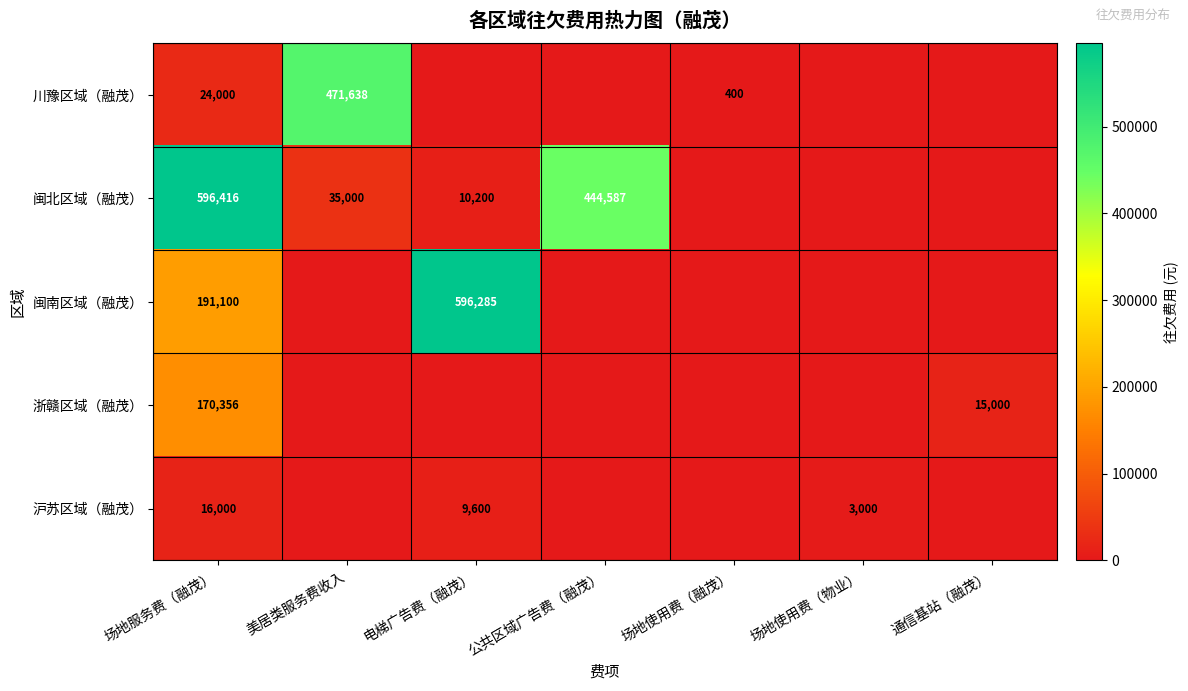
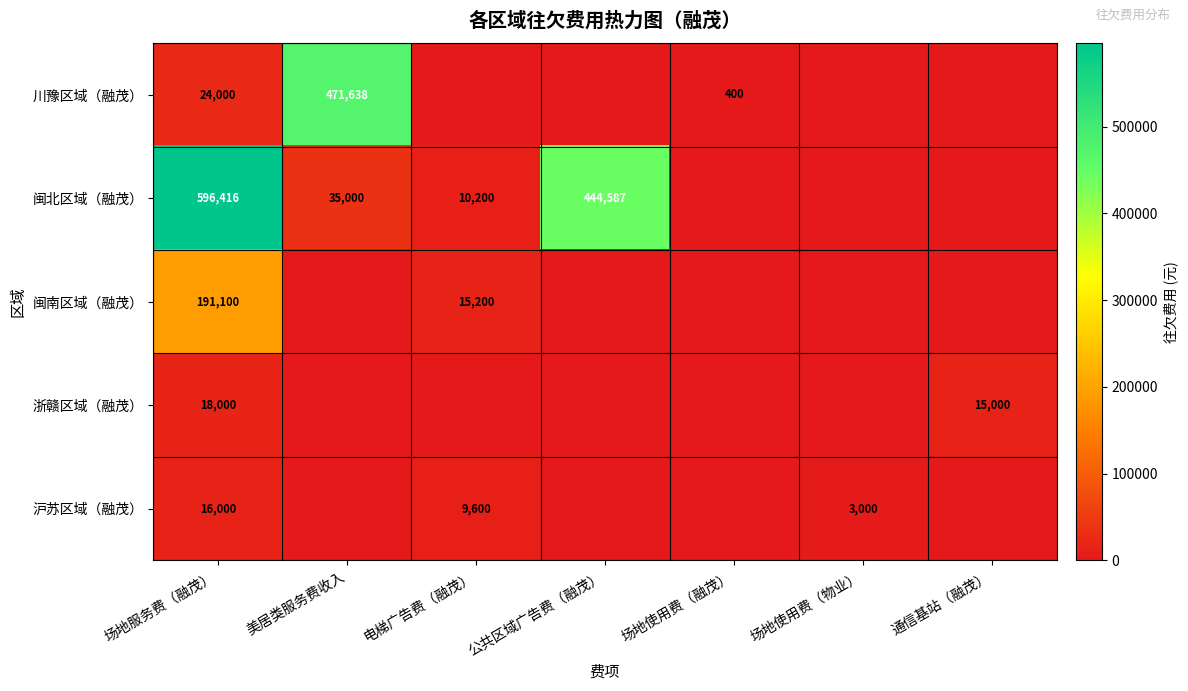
  {
    "川豫区域（融茂）": {
      "场地服务费（融茂）": "24,000",
      "美居类服务费收入": "471,638",
      "场地使用费（融茂）": "400"
    },
    "闽北区域（融茂）": {
      "场地服务费（融茂）": "596,416",
      "美居类服务费收入": "35,000",
      "电梯广告费（融茂）": "10,200",
      "公共区域广告费（融茂）": "444,587"
    },
    "闽南区域（融茂）": {
      "场地服务费（融茂）": "191,100",
-     "电梯广告费（融茂）": "596,285"
+     "电梯广告费（融茂）": "15,200"
    },
    "浙赣区域（融茂）": {
-     "场地服务费（融茂）": "170,356",
+     "场地服务费（融茂）": "18,000",
      "通信基站（融茂）": "15,000"
    },
    "沪苏区域（融茂）": {
      "场地服务费（融茂）": "16,000",
      "电梯广告费（融茂）": "9,600",
      "场地使用费（物业）": "3,000"
    }
  }
